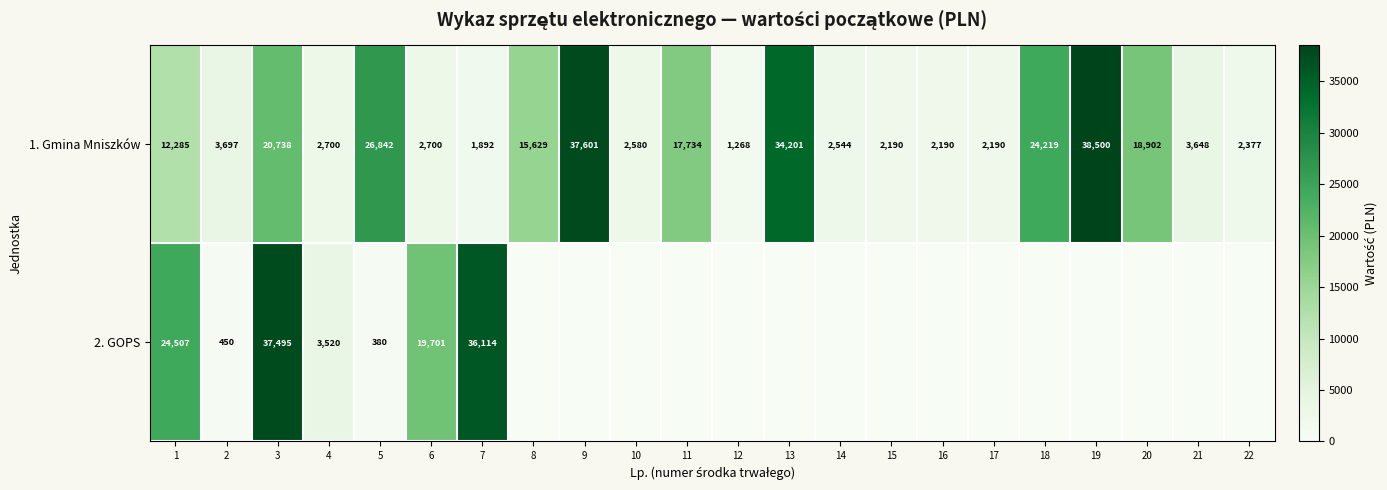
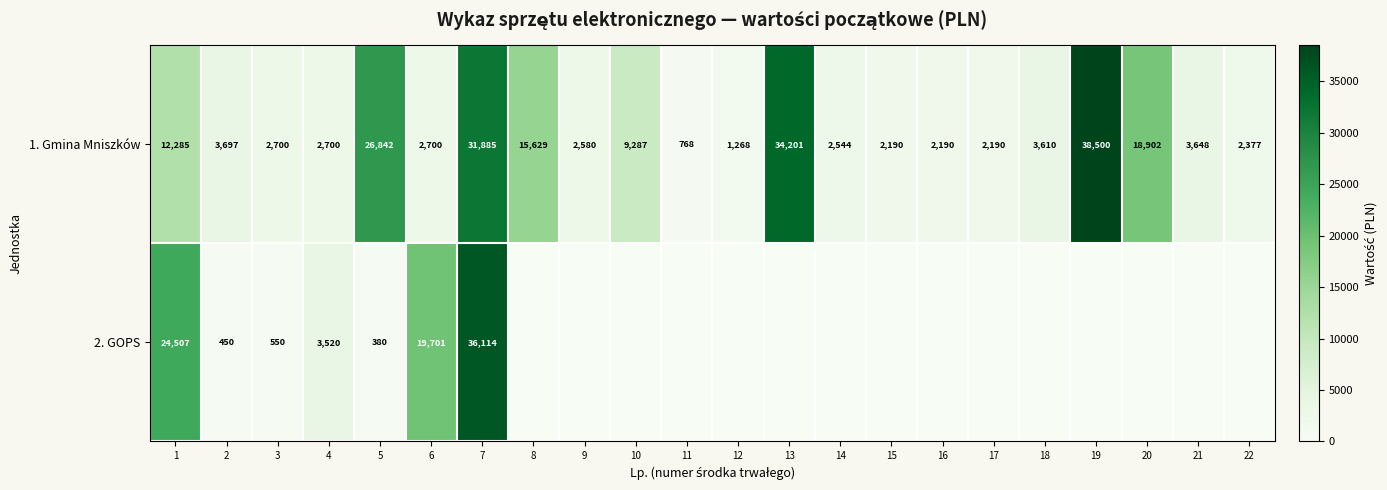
  {
    "1. Gmina Mniszków": {
      "1": "12,285",
      "2": "3,697",
-     "3": "20,738",
+     "3": "2,700",
      "4": "2,700",
      "5": "26,842",
      "6": "2,700",
-     "7": "1,892",
+     "7": "31,885",
      "8": "15,629",
-     "9": "37,601",
-     "10": "2,580",
-     "11": "17,734",
+     "9": "2,580",
+     "10": "9,287",
+     "11": "768",
      "12": "1,268",
      "13": "34,201",
      "14": "2,544",
      "15": "2,190",
      "16": "2,190",
      "17": "2,190",
-     "18": "24,219",
+     "18": "3,610",
      "19": "38,500",
      "20": "18,902",
      "21": "3,648",
      "22": "2,377"
    },
    "2. GOPS": {
      "1": "24,507",
      "2": "450",
-     "3": "37,495",
+     "3": "550",
      "4": "3,520",
      "5": "380",
      "6": "19,701",
      "7": "36,114"
    }
  }
